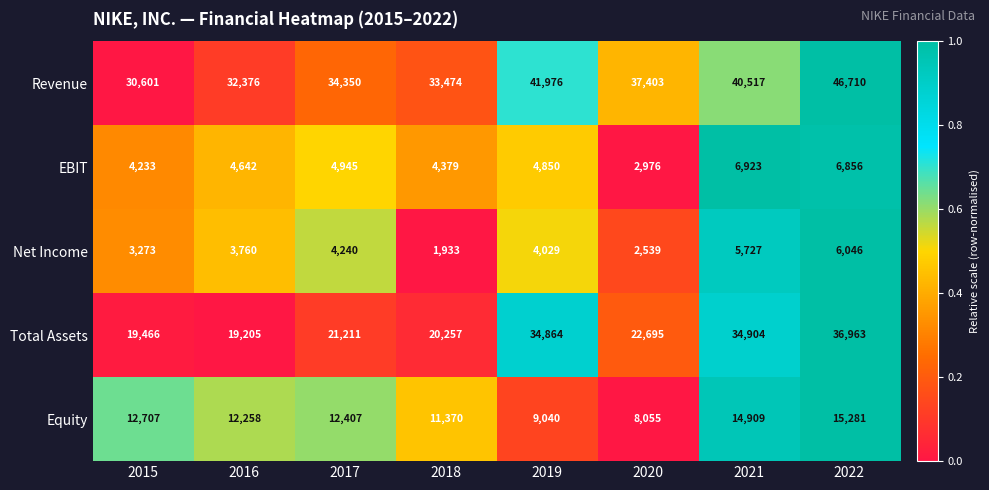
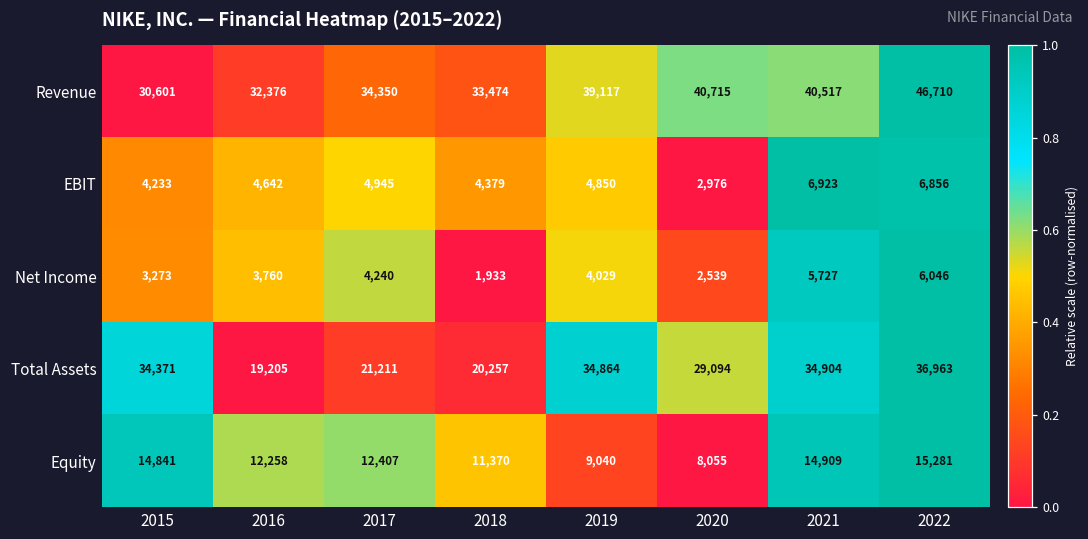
  {
    "Revenue": {
      "2015": "30,601",
      "2016": "32,376",
      "2017": "34,350",
      "2018": "33,474",
-     "2019": "41,976",
-     "2020": "37,403",
+     "2019": "39,117",
+     "2020": "40,715",
      "2021": "40,517",
      "2022": "46,710"
    },
    "EBIT": {
      "2015": "4,233",
      "2016": "4,642",
      "2017": "4,945",
      "2018": "4,379",
      "2019": "4,850",
      "2020": "2,976",
      "2021": "6,923",
      "2022": "6,856"
    },
    "Net Income": {
      "2015": "3,273",
      "2016": "3,760",
      "2017": "4,240",
      "2018": "1,933",
      "2019": "4,029",
      "2020": "2,539",
      "2021": "5,727",
      "2022": "6,046"
    },
    "Total Assets": {
-     "2015": "19,466",
+     "2015": "34,371",
      "2016": "19,205",
      "2017": "21,211",
      "2018": "20,257",
      "2019": "34,864",
-     "2020": "22,695",
+     "2020": "29,094",
      "2021": "34,904",
      "2022": "36,963"
    },
    "Equity": {
-     "2015": "12,707",
+     "2015": "14,841",
      "2016": "12,258",
      "2017": "12,407",
      "2018": "11,370",
      "2019": "9,040",
      "2020": "8,055",
      "2021": "14,909",
      "2022": "15,281"
    }
  }
